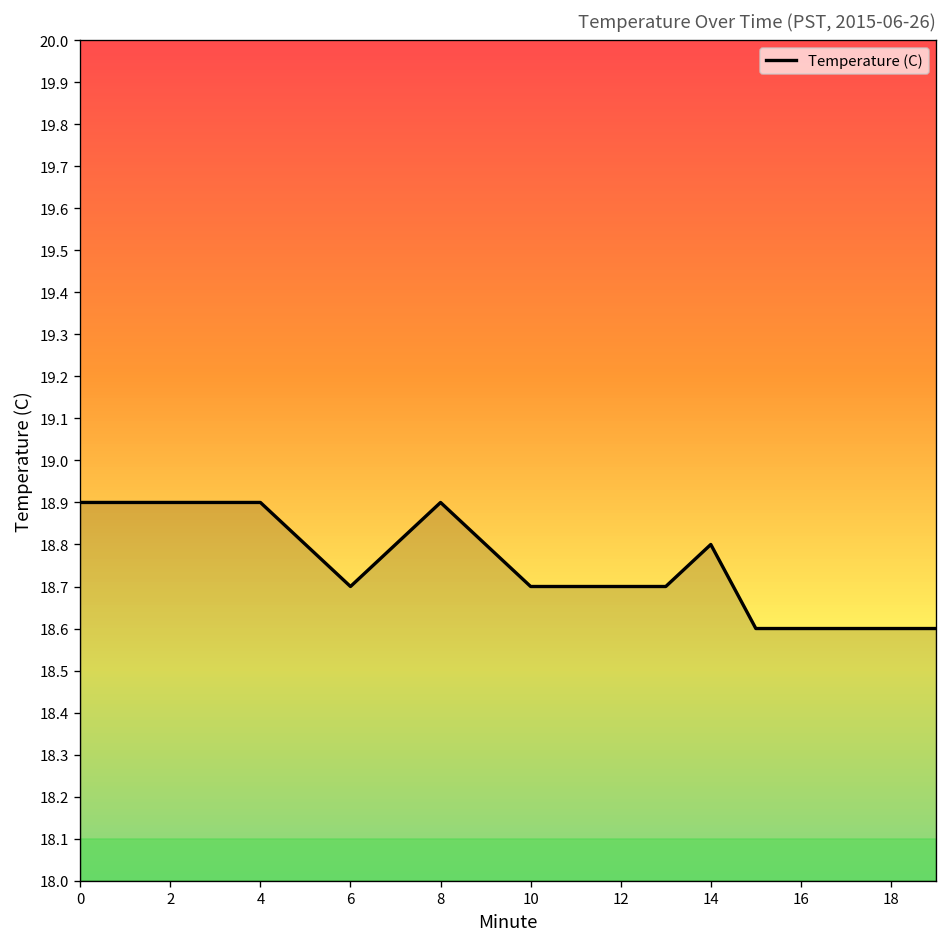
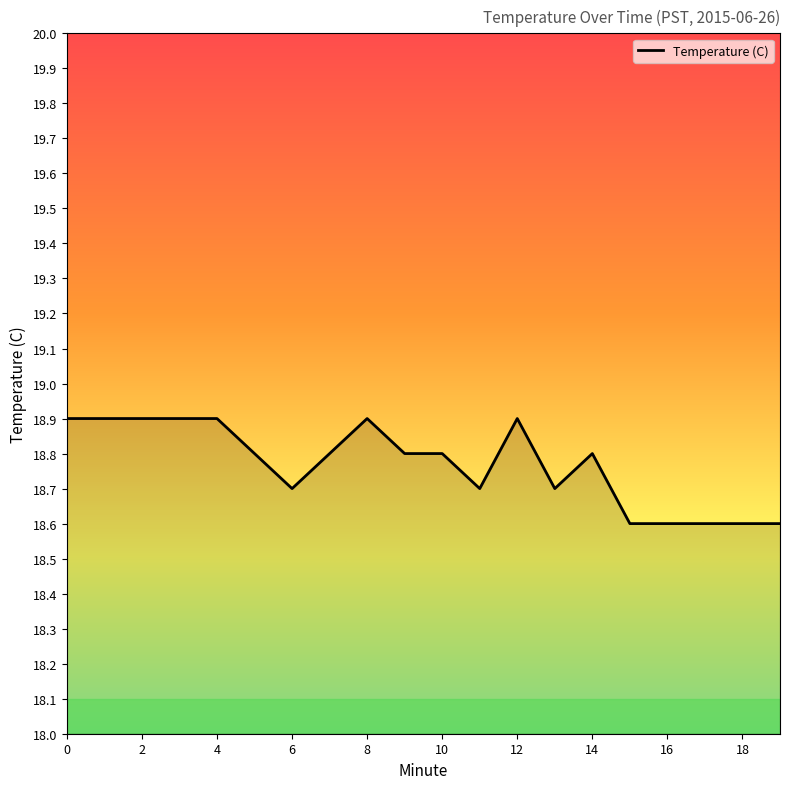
  {
    "0": 18.9,
    "2": 18.9,
    "4": 18.9,
    "6": 18.7,
    "8": 18.9,
-   "10": 18.7,
-   "12": 18.7,
+   "10": 18.8,
+   "12": 18.9,
    "14": 18.8,
    "16": 18.6,
    "18": 18.6
  }
